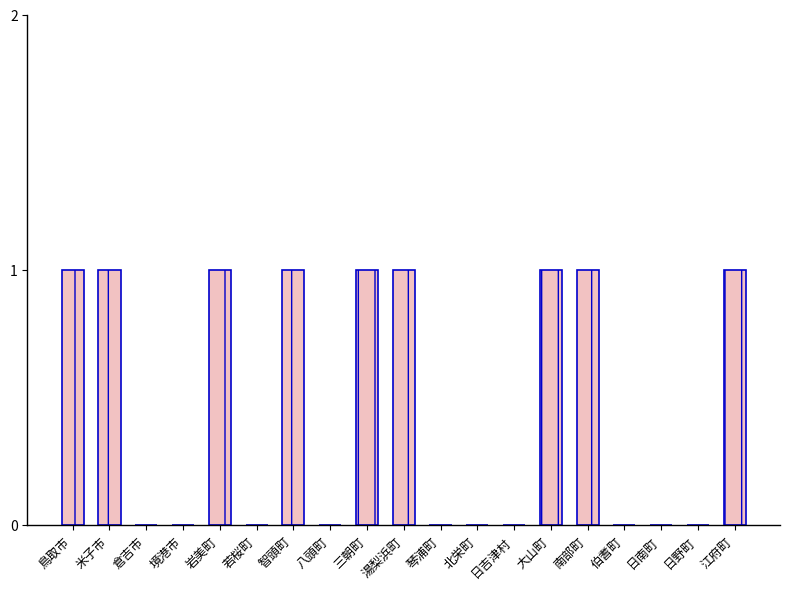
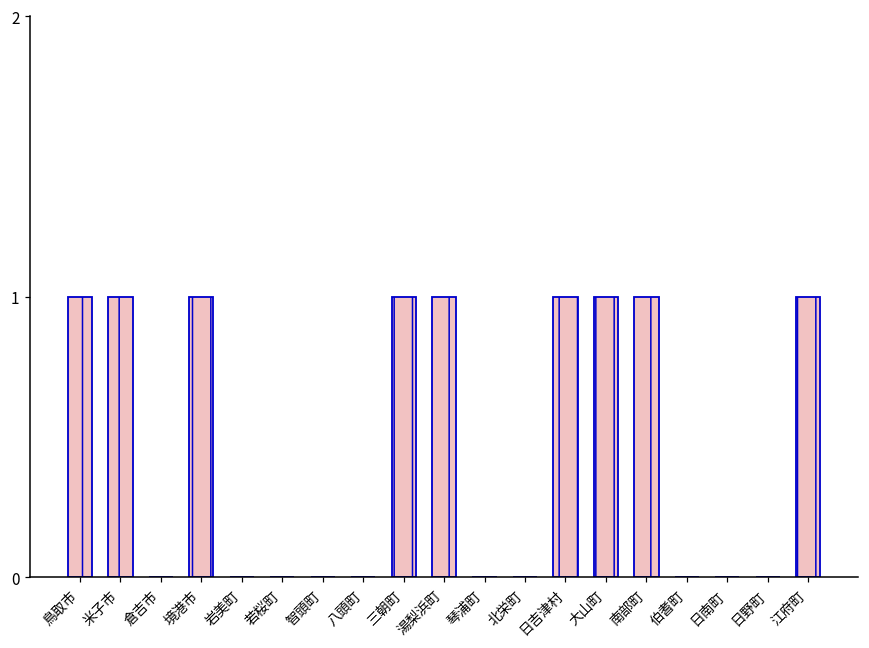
  {
    "鳥取市": 1,
    "米子市": 1,
    "倉吉市": 0,
-   "境港市": 0,
-   "岩美町": 1,
+   "境港市": 1,
+   "岩美町": 0,
    "若桜町": 0,
-   "智頭町": 1,
+   "智頭町": 0,
    "八頭町": 0,
    "三朝町": 1,
    "湯梨浜町": 1,
    "琴浦町": 0,
    "北栄町": 0,
-   "日吉津村": 0,
+   "日吉津村": 1,
    "大山町": 1,
    "南部町": 1,
    "伯耆町": 0,
    "日南町": 0,
    "日野町": 0,
    "江府町": 1
  }
